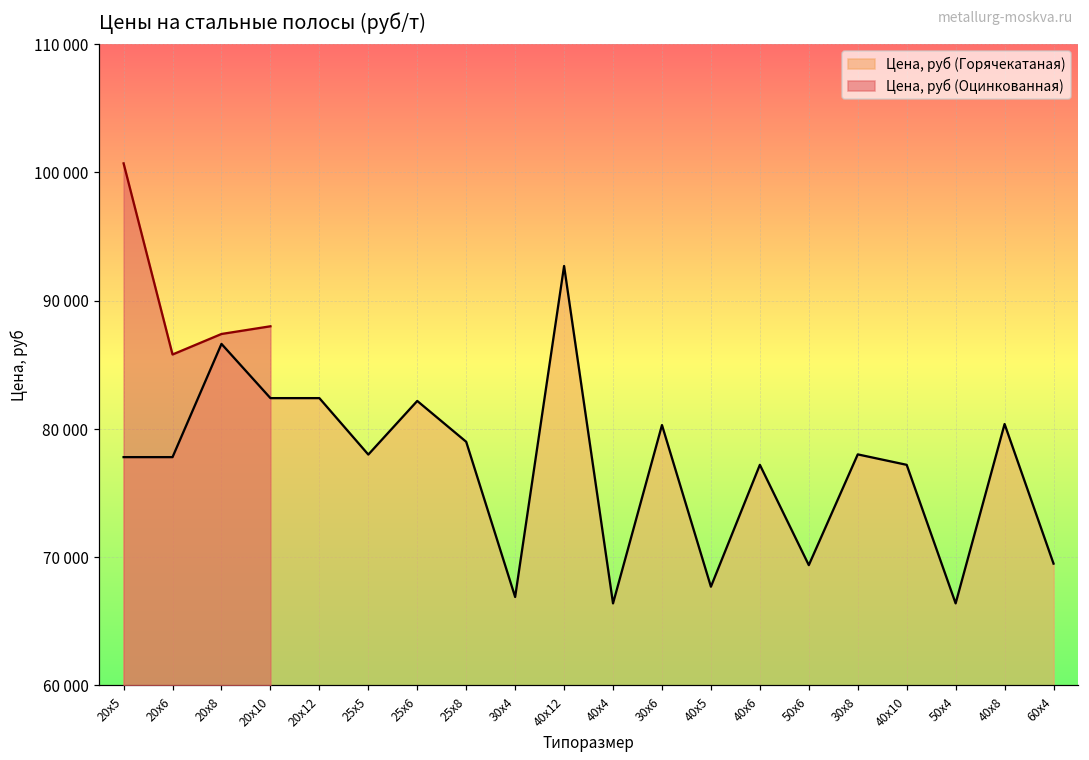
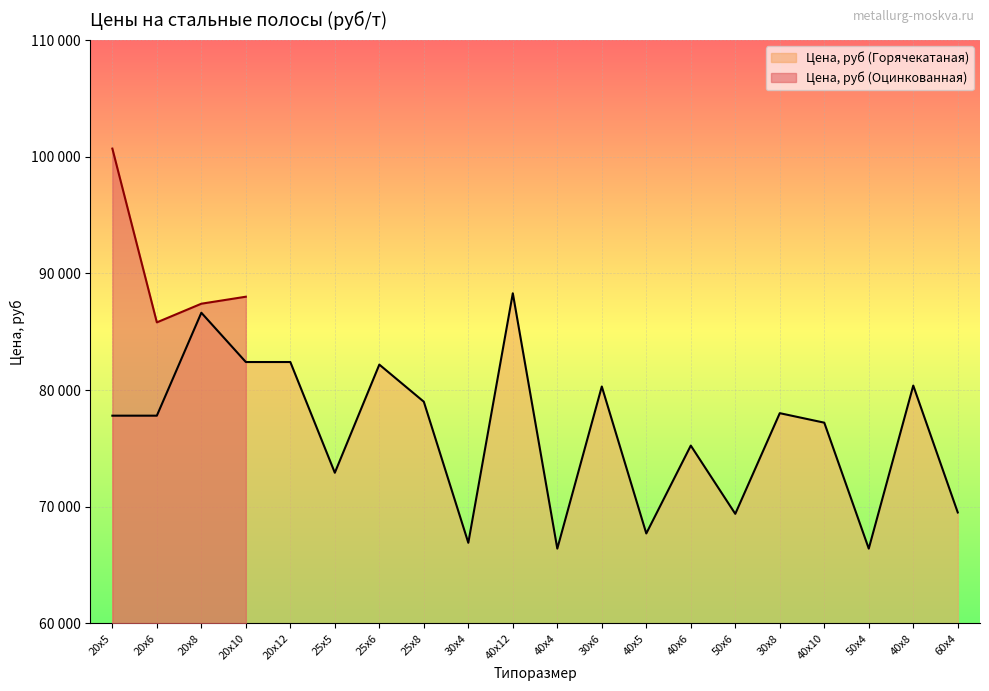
  {
    "Цена, руб (Горячекатаная)": {
      "20х5": 77800,
      "20х6": 77800,
      "20х8": 86600,
      "20х10": 82400,
      "20х12": 82400,
-     "25х5": 78000,
+     "25х5": 72900,
      "25х6": 82200,
      "25х8": 79000,
      "30х4": 66900,
-     "40х12": 92700,
+     "40х12": 88300,
      "40х4": 66400,
      "30х6": 80300,
      "40х5": 67700,
-     "40х6": 77200,
+     "40х6": 75200,
      "50х6": 69400,
      "30х8": 78000,
      "40х10": 77200,
      "50х4": 66400,
      "40х8": 80400,
      "60х4": 69500
    },
    "Цена, руб (Оцинкованная)": {
      "20х5": 100700,
      "20х6": 85800,
      "20х8": 87400,
      "20х10": 88000
    }
  }
